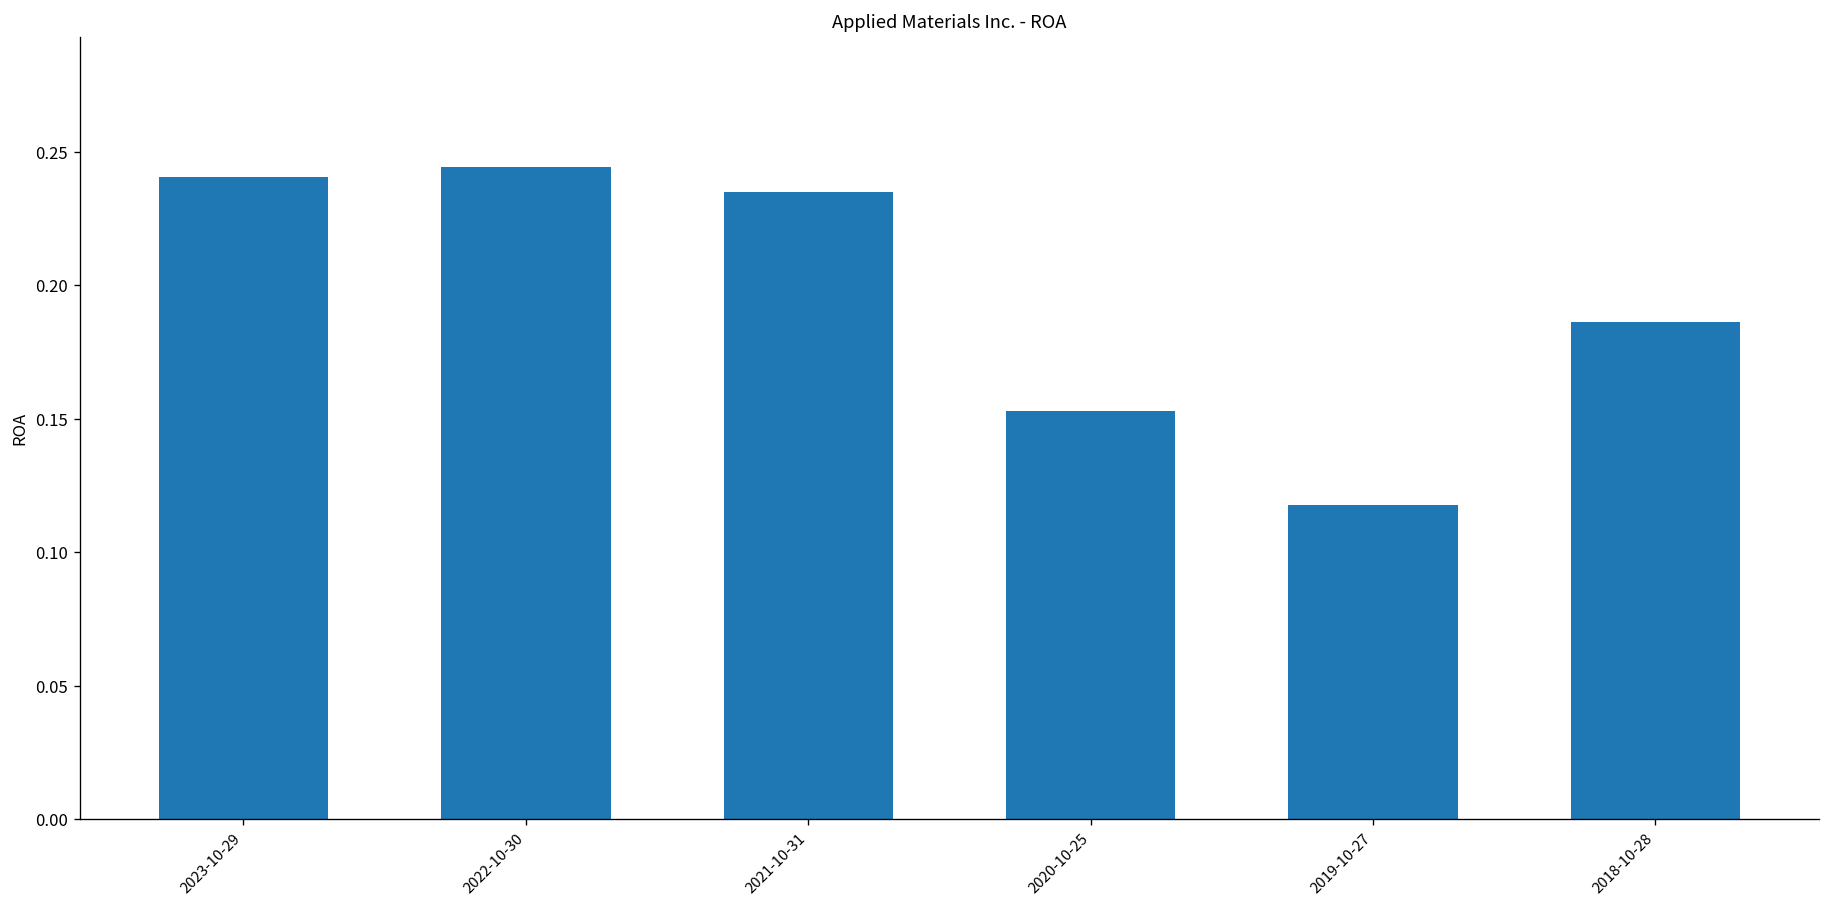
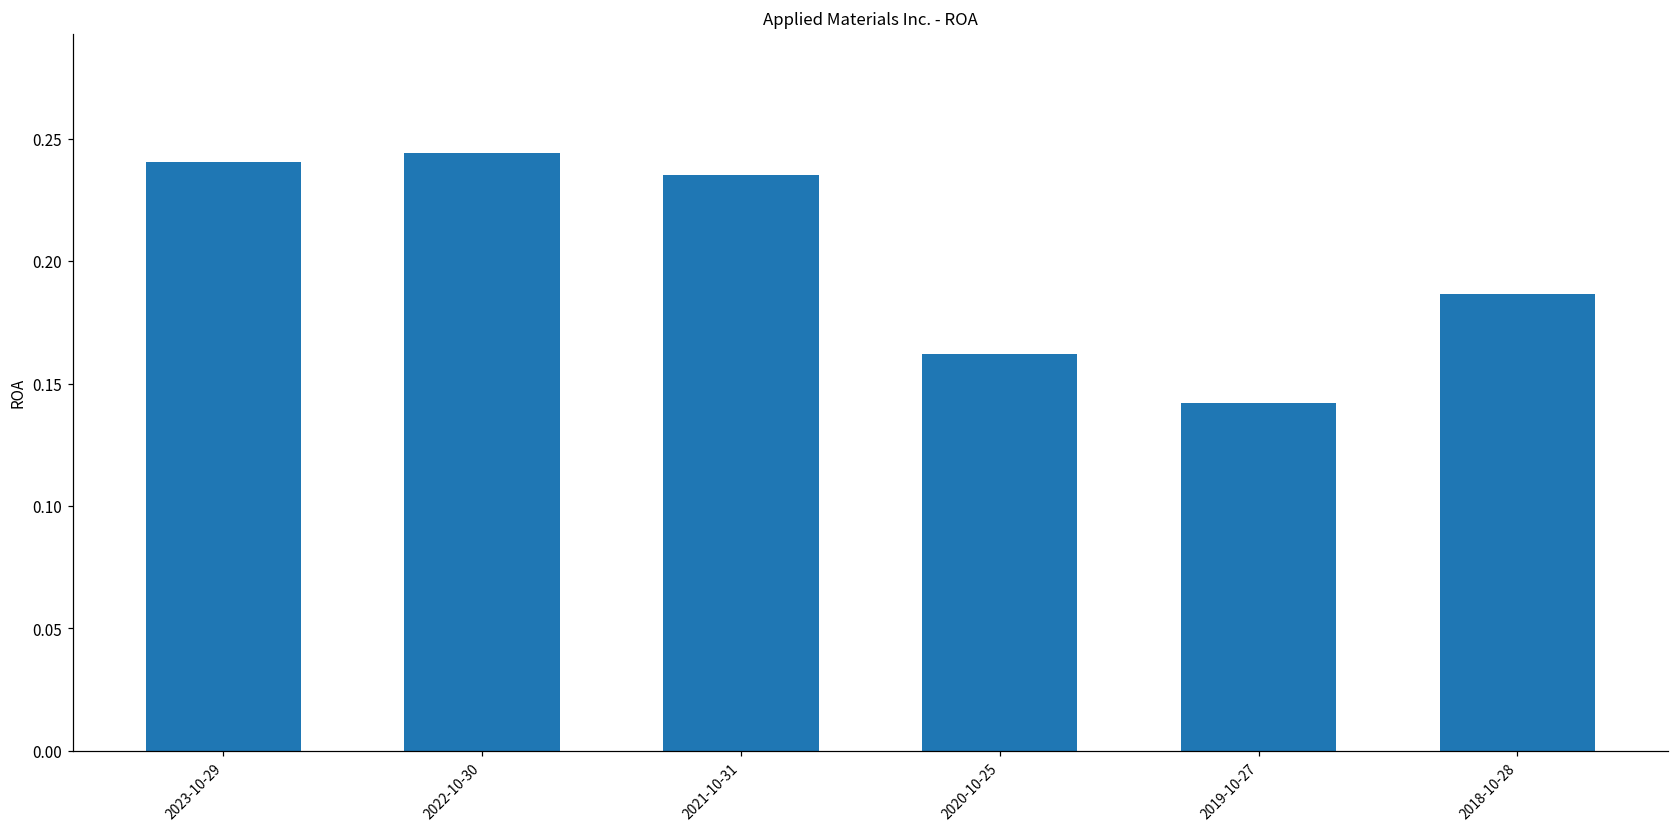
  {
    "2023-10-29": 0.241,
    "2022-10-30": 0.244,
    "2021-10-31": 0.235,
-   "2020-10-25": 0.153,
-   "2019-10-27": 0.118,
+   "2020-10-25": 0.162,
+   "2019-10-27": 0.142,
    "2018-10-28": 0.186
  }
